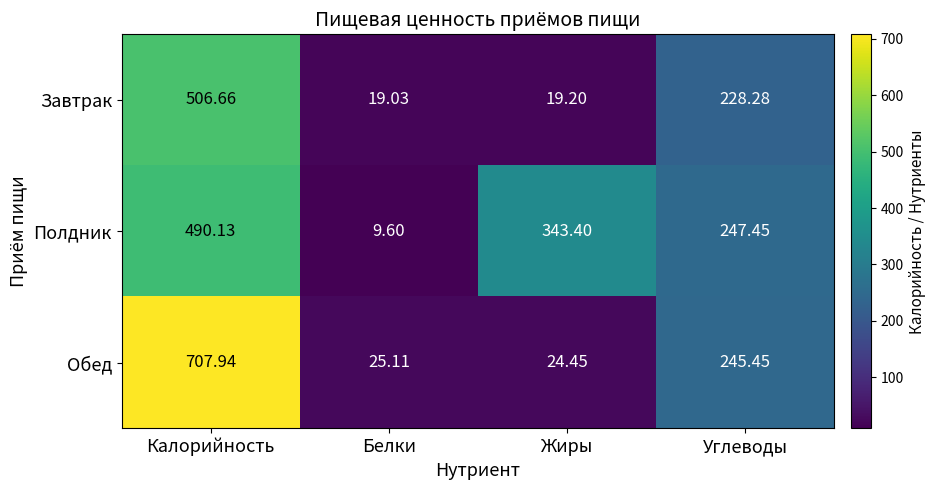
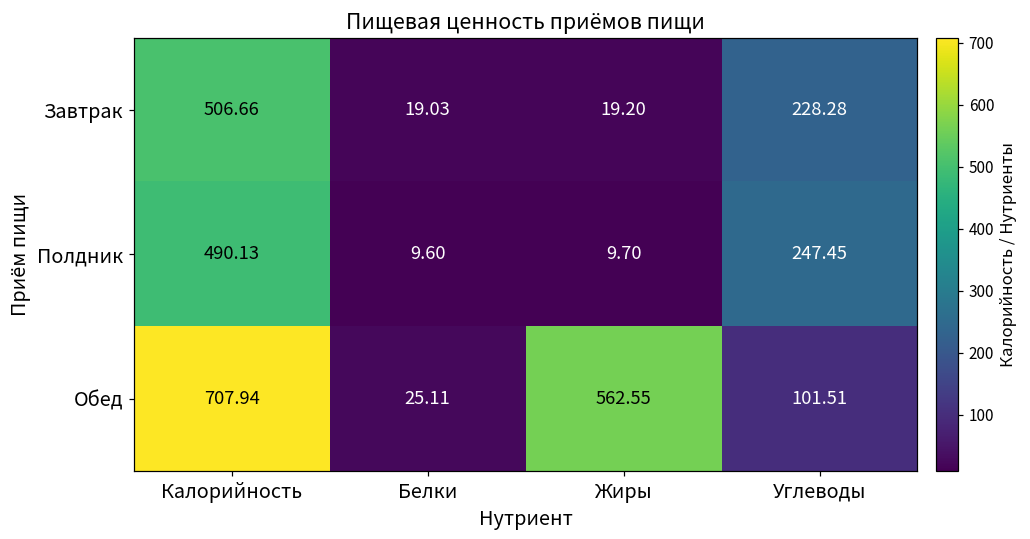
  {
    "Завтрак": {
      "Калорийность": 506.66,
      "Белки": 19.03,
      "Жиры": 19.20,
      "Углеводы": 228.28
    },
    "Полдник": {
      "Калорийность": 490.13,
      "Белки": 9.60,
-     "Жиры": 343.40,
+     "Жиры": 9.70,
      "Углеводы": 247.45
    },
    "Обед": {
      "Калорийность": 707.94,
      "Белки": 25.11,
-     "Жиры": 24.45,
-     "Углеводы": 245.45
+     "Жиры": 562.55,
+     "Углеводы": 101.51
    }
  }
